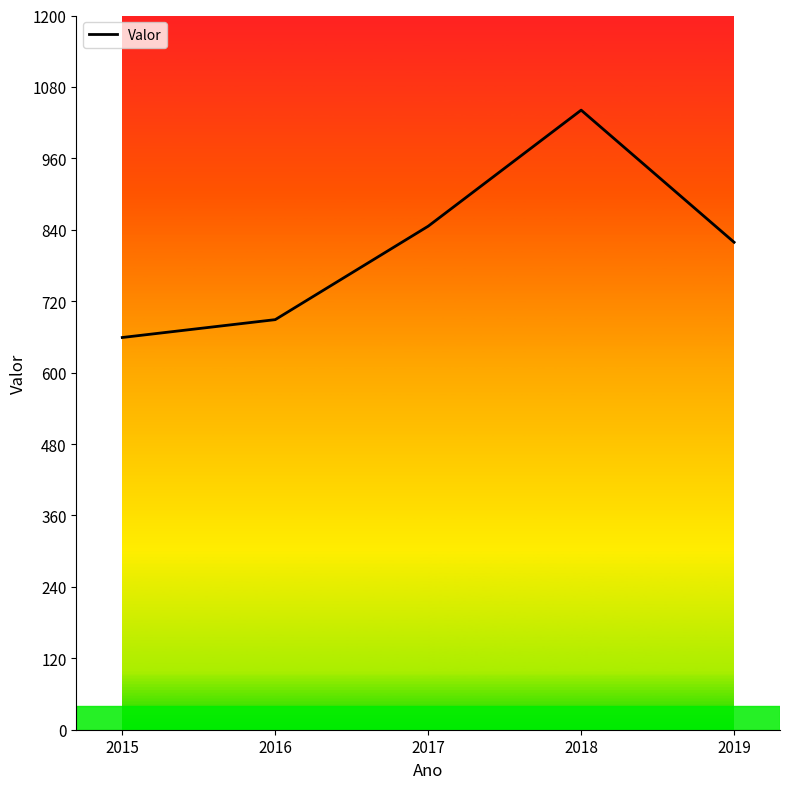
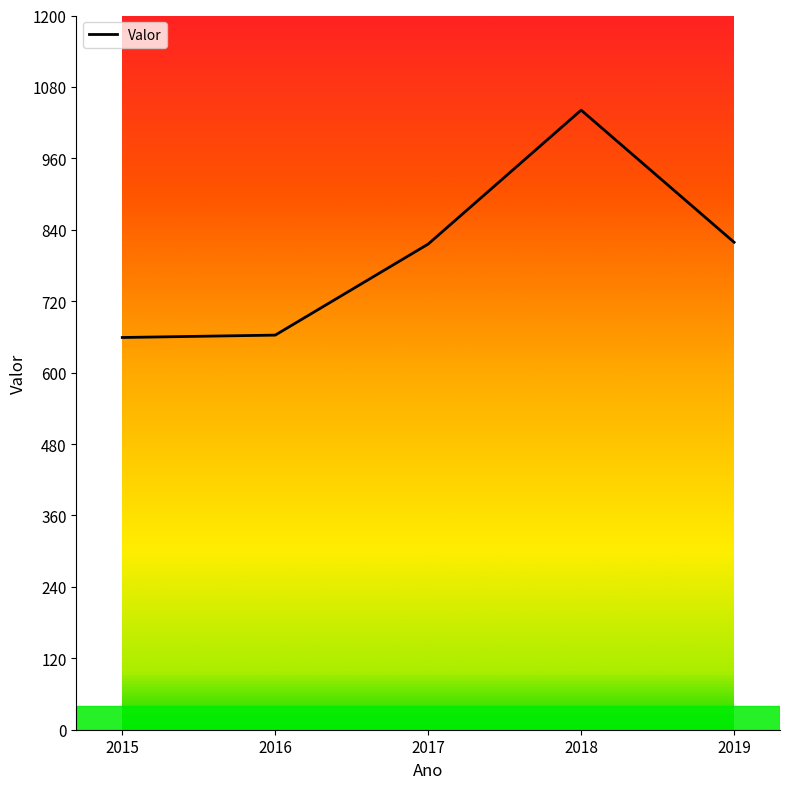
  {
    "2015": 660,
-   "2016": 690,
-   "2017": 850,
+   "2016": 660,
+   "2017": 820,
    "2018": 1040,
    "2019": 820
  }
